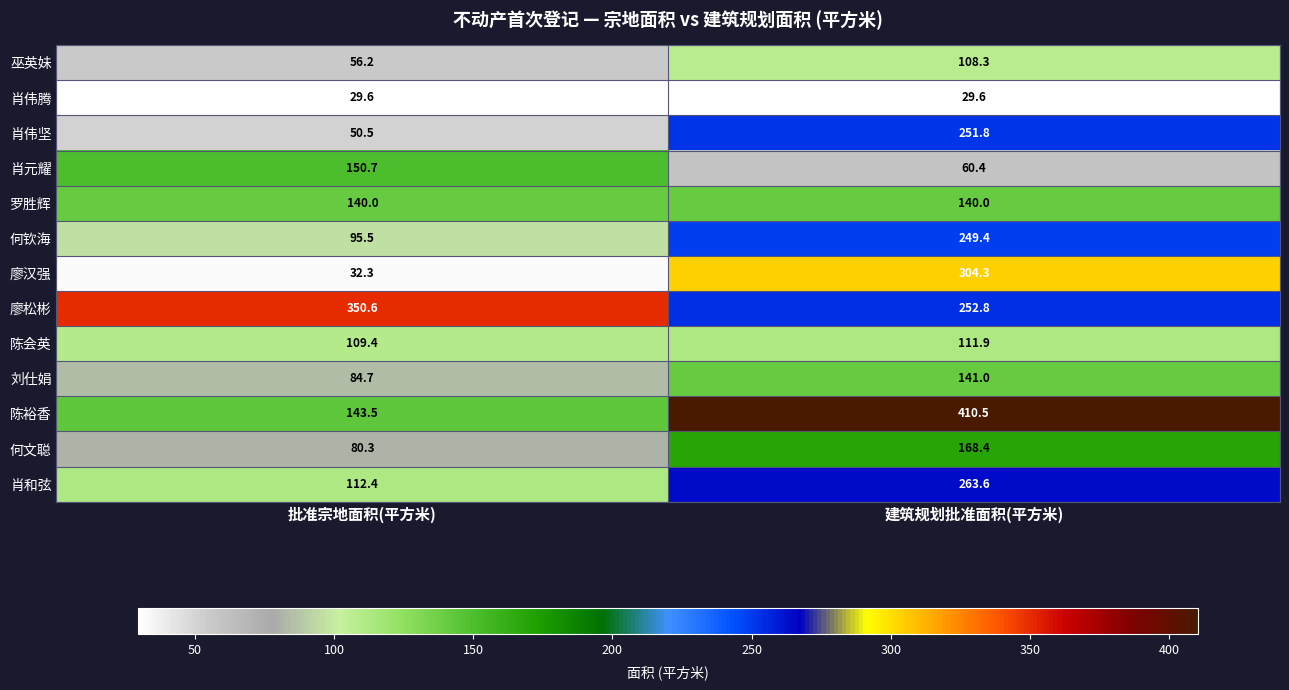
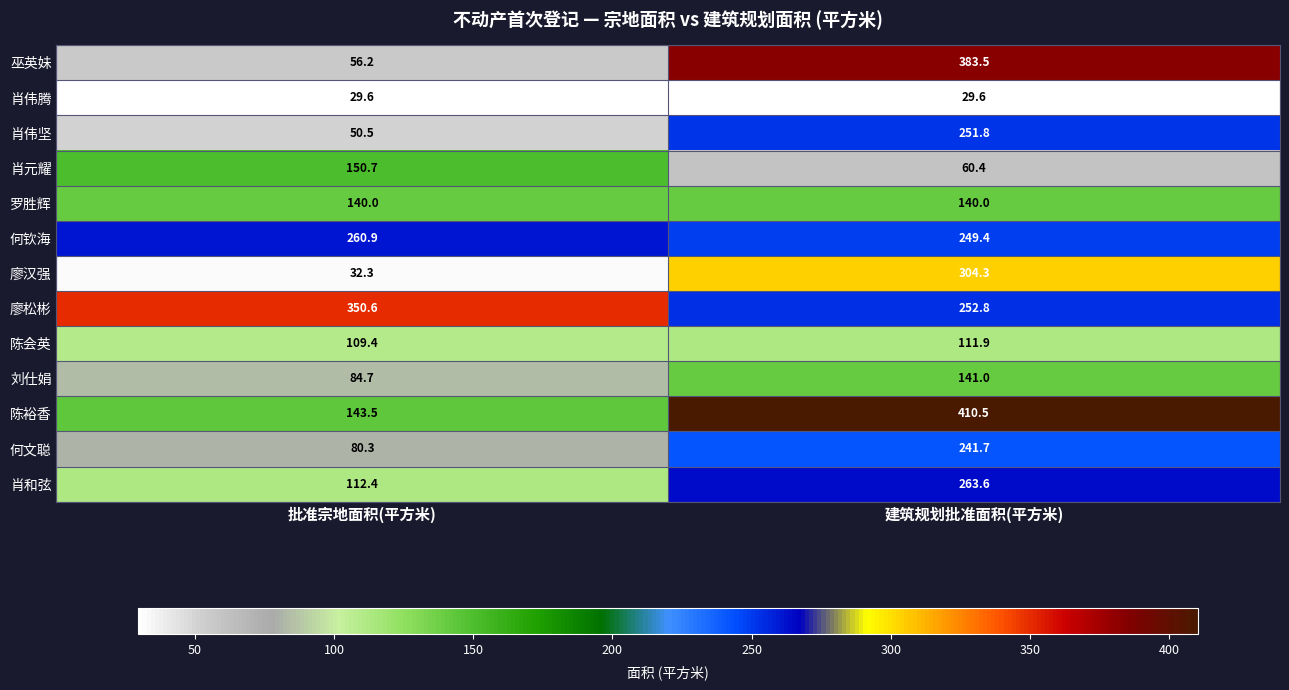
  {
    "巫英妹": {
      "批准宗地面积(平方米)": 56.2,
-     "建筑规划批准面积(平方米)": 108.3
+     "建筑规划批准面积(平方米)": 383.5
    },
    "肖伟腾": {
      "批准宗地面积(平方米)": 29.6,
      "建筑规划批准面积(平方米)": 29.6
    },
    "肖伟坚": {
      "批准宗地面积(平方米)": 50.5,
      "建筑规划批准面积(平方米)": 251.8
    },
    "肖元耀": {
      "批准宗地面积(平方米)": 150.7,
      "建筑规划批准面积(平方米)": 60.4
    },
    "罗胜辉": {
      "批准宗地面积(平方米)": 140.0,
      "建筑规划批准面积(平方米)": 140.0
    },
    "何钦海": {
-     "批准宗地面积(平方米)": 95.5,
+     "批准宗地面积(平方米)": 260.9,
      "建筑规划批准面积(平方米)": 249.4
    },
    "廖汉强": {
      "批准宗地面积(平方米)": 32.3,
      "建筑规划批准面积(平方米)": 304.3
    },
    "廖松彬": {
      "批准宗地面积(平方米)": 350.6,
      "建筑规划批准面积(平方米)": 252.8
    },
    "陈会英": {
      "批准宗地面积(平方米)": 109.4,
      "建筑规划批准面积(平方米)": 111.9
    },
    "刘仕娟": {
      "批准宗地面积(平方米)": 84.7,
      "建筑规划批准面积(平方米)": 141.0
    },
    "陈裕香": {
      "批准宗地面积(平方米)": 143.5,
      "建筑规划批准面积(平方米)": 410.5
    },
    "何文聪": {
      "批准宗地面积(平方米)": 80.3,
-     "建筑规划批准面积(平方米)": 168.4
+     "建筑规划批准面积(平方米)": 241.7
    },
    "肖和弦": {
      "批准宗地面积(平方米)": 112.4,
      "建筑规划批准面积(平方米)": 263.6
    }
  }
